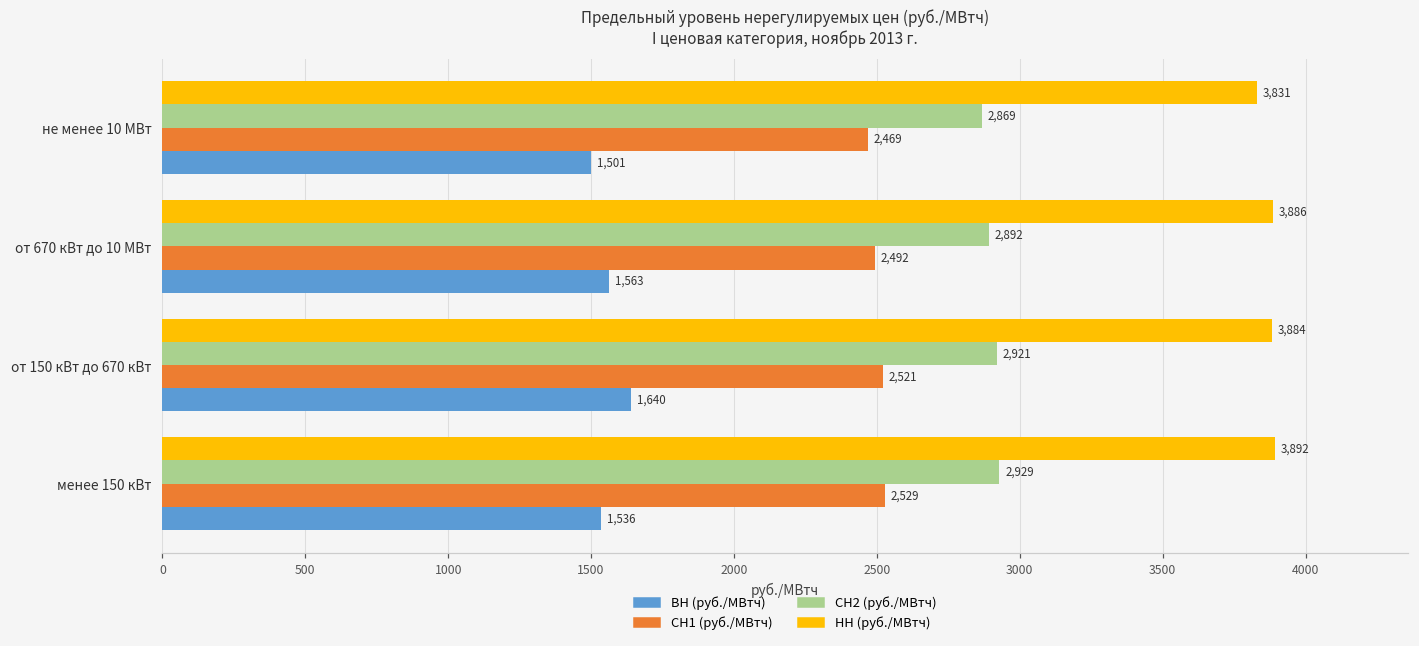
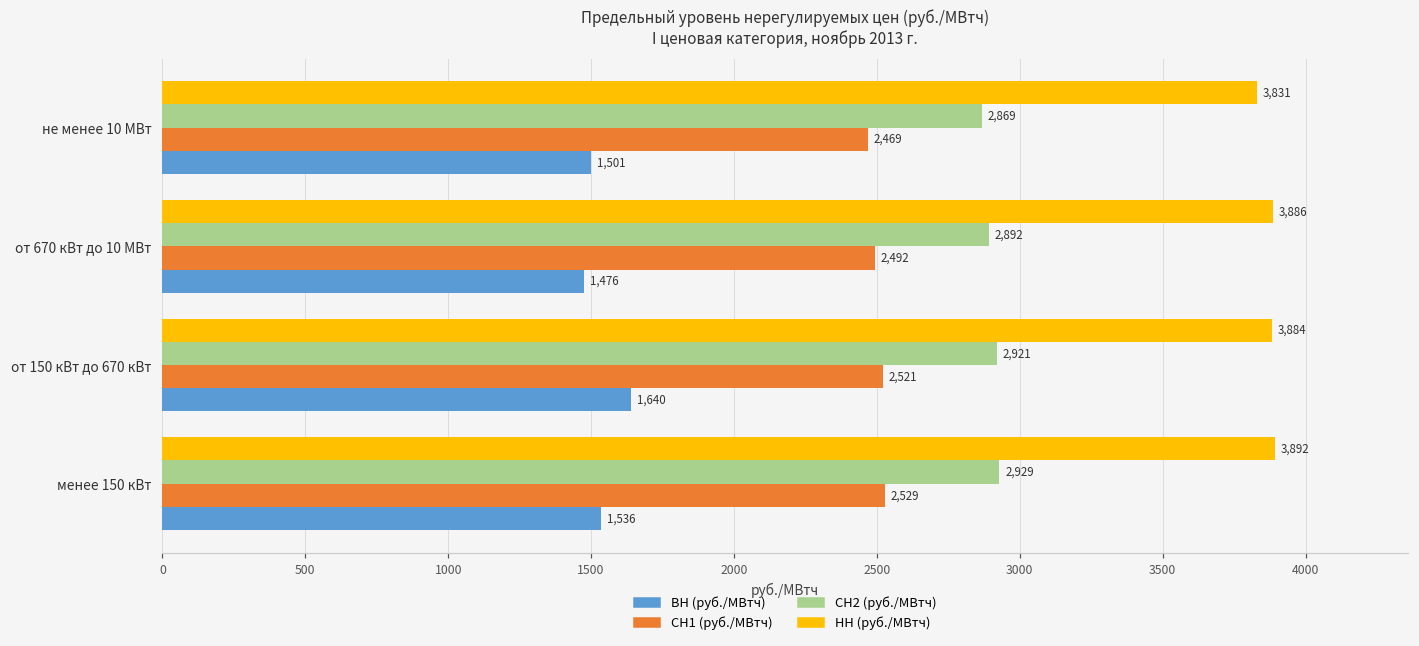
  {
    "ВН (руб./МВтч)": {
      "не менее 10 МВт": "1,501",
-     "от 670 кВт до 10 МВт": "1,563",
+     "от 670 кВт до 10 МВт": "1,476",
      "от 150 кВт до 670 кВт": "1,640",
      "менее 150 кВт": "1,536"
    },
    "СН1 (руб./МВтч)": {
      "не менее 10 МВт": "2,469",
      "от 670 кВт до 10 МВт": "2,492",
      "от 150 кВт до 670 кВт": "2,521",
      "менее 150 кВт": "2,529"
    },
    "СН2 (руб./МВтч)": {
      "не менее 10 МВт": "2,869",
      "от 670 кВт до 10 МВт": "2,892",
      "от 150 кВт до 670 кВт": "2,921",
      "менее 150 кВт": "2,929"
    },
    "НН (руб./МВтч)": {
      "не менее 10 МВт": "3,831",
      "от 670 кВт до 10 МВт": "3,886",
      "от 150 кВт до 670 кВт": "3,884",
      "менее 150 кВт": "3,892"
    }
  }
